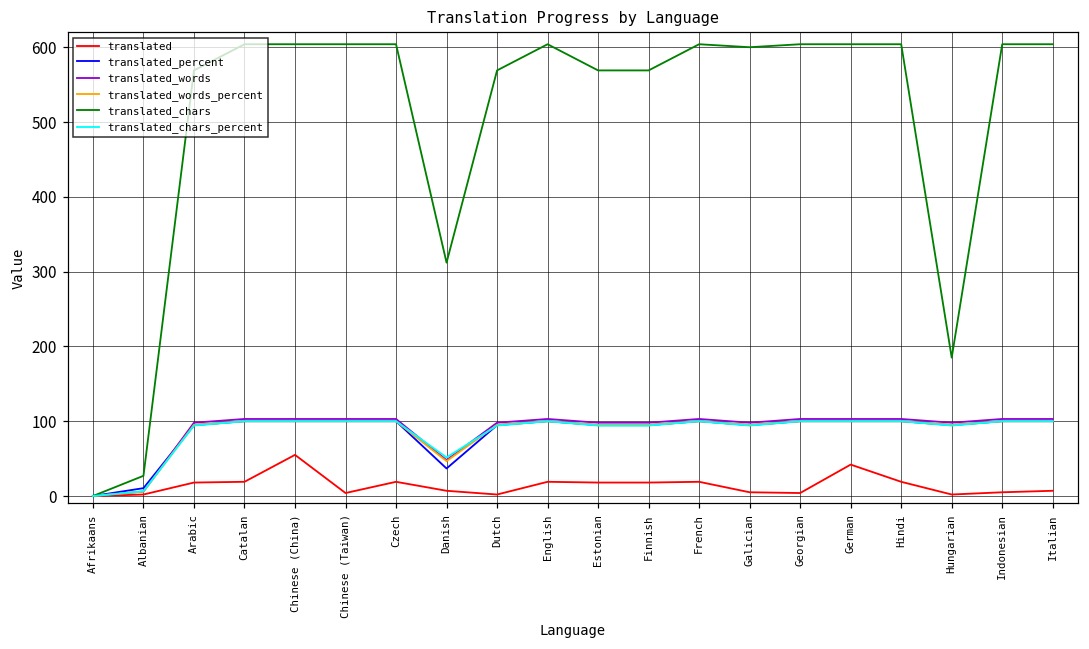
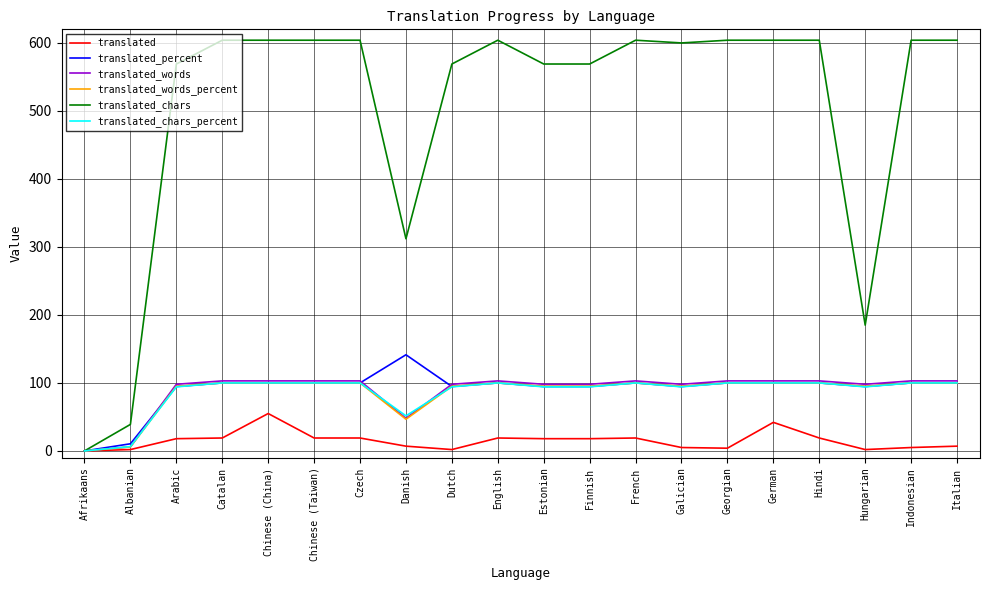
  {
    "translated": {
      "Albanian": 0,
      "Arabic": 20,
      "Catalan": 20,
      "Chinese (China)": 60,
-     "Chinese (Taiwan)": 0,
+     "Chinese (Taiwan)": 20,
      "Czech": 20,
      "Danish": 10,
      "Dutch": 0,
      "English": 20,
      "Estonian": 20,
      "Finnish": 20,
      "French": 20,
      "Galician": 10,
      "Georgian": 0,
      "German": 40,
      "Hindi": 20,
      "Hungarian": 0,
      "Indonesian": 10,
      "Italian": 10
    },
    "translated_percent": {
      "Albanian": 10,
-     "Danish": 40
+     "Danish": 140
    },
    "translated_chars": {
-     "Albanian": 30,
+     "Albanian": 40,
      "Chinese (China)": 600,
      "Chinese (Taiwan)": 600,
      "Czech": 600,
      "Danish": 310,
      "Dutch": 570,
      "English": 600,
      "Estonian": 570,
      "Finnish": 570,
      "French": 600,
      "Galician": 600,
      "Georgian": 600,
      "German": 600,
      "Hindi": 600,
      "Hungarian": 190,
      "Indonesian": 600,
      "Italian": 600
    }
  }
